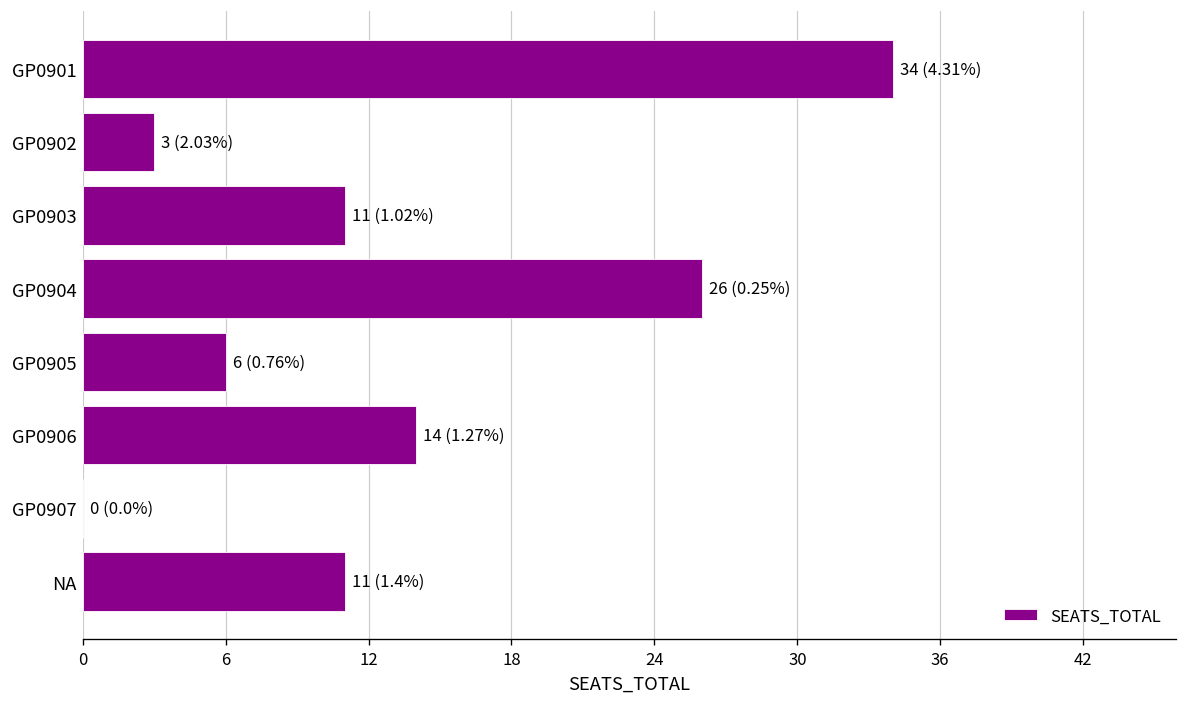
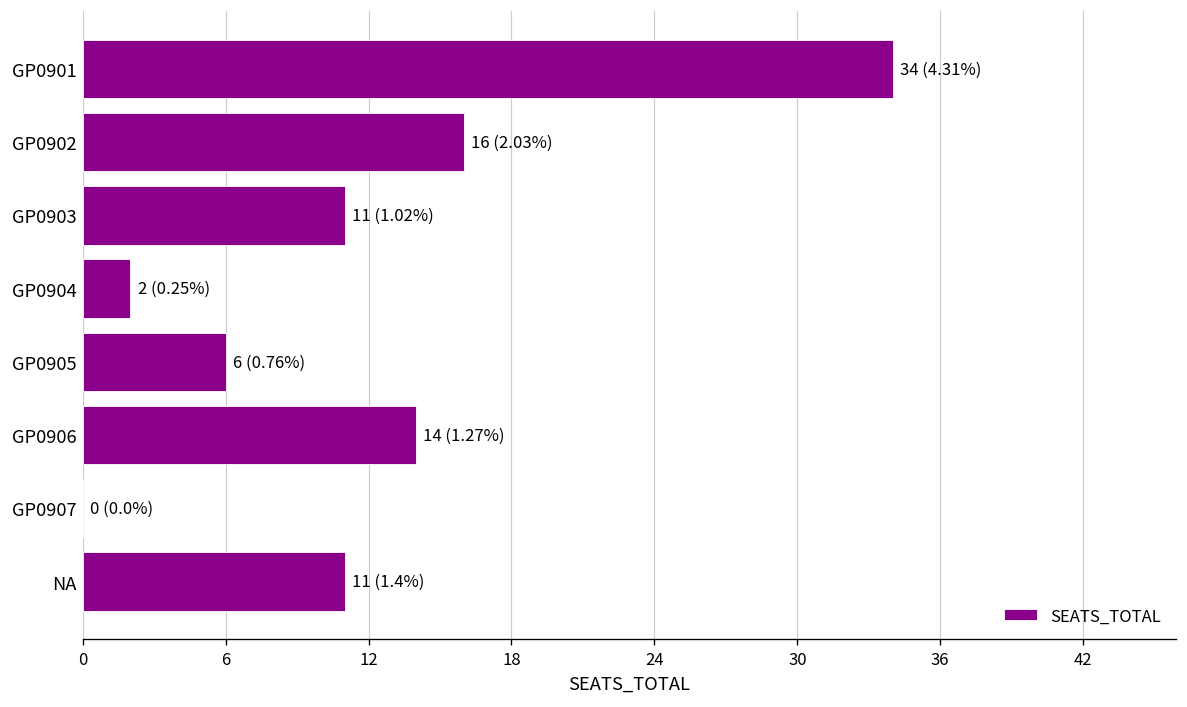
  {
    "GP0901": 34,
-   "GP0902": 3,
+   "GP0902": 16,
    "GP0903": 11,
-   "GP0904": 26,
+   "GP0904": 2,
    "GP0905": 6,
    "GP0906": 14,
    "GP0907": 0,
    "NA": 11
  }
